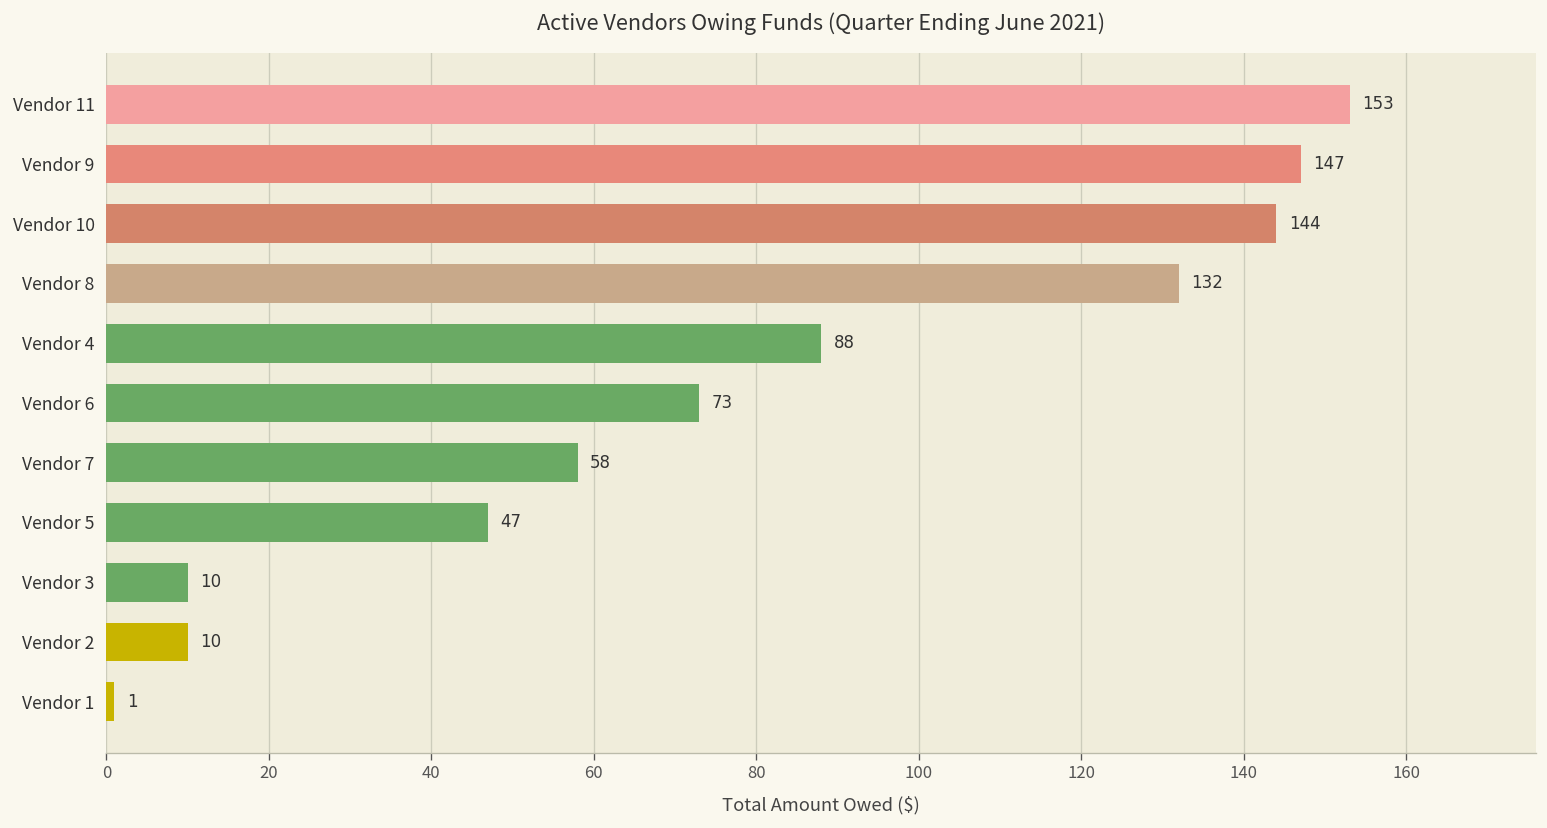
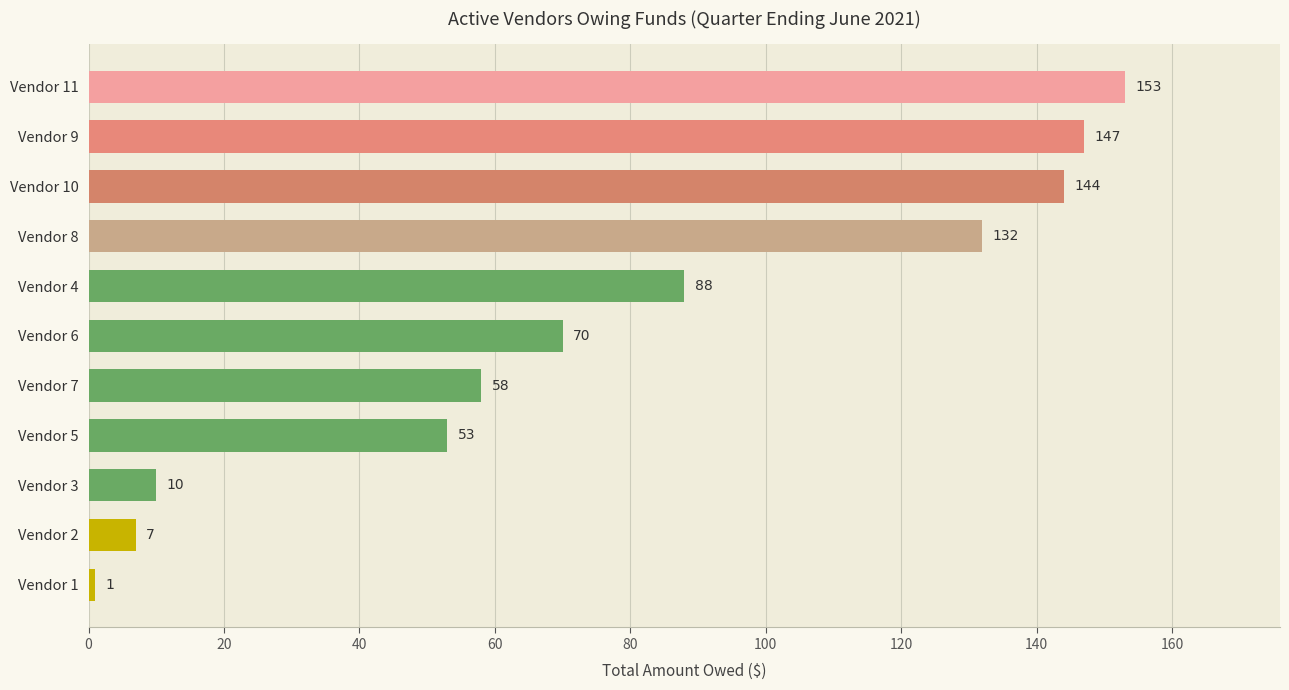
  {
    "Vendor 11": 153,
    "Vendor 9": 147,
    "Vendor 10": 144,
    "Vendor 8": 132,
    "Vendor 4": 88,
-   "Vendor 6": 73,
+   "Vendor 6": 70,
    "Vendor 7": 58,
-   "Vendor 5": 47,
+   "Vendor 5": 53,
    "Vendor 3": 10,
-   "Vendor 2": 10,
+   "Vendor 2": 7,
    "Vendor 1": 1
  }
